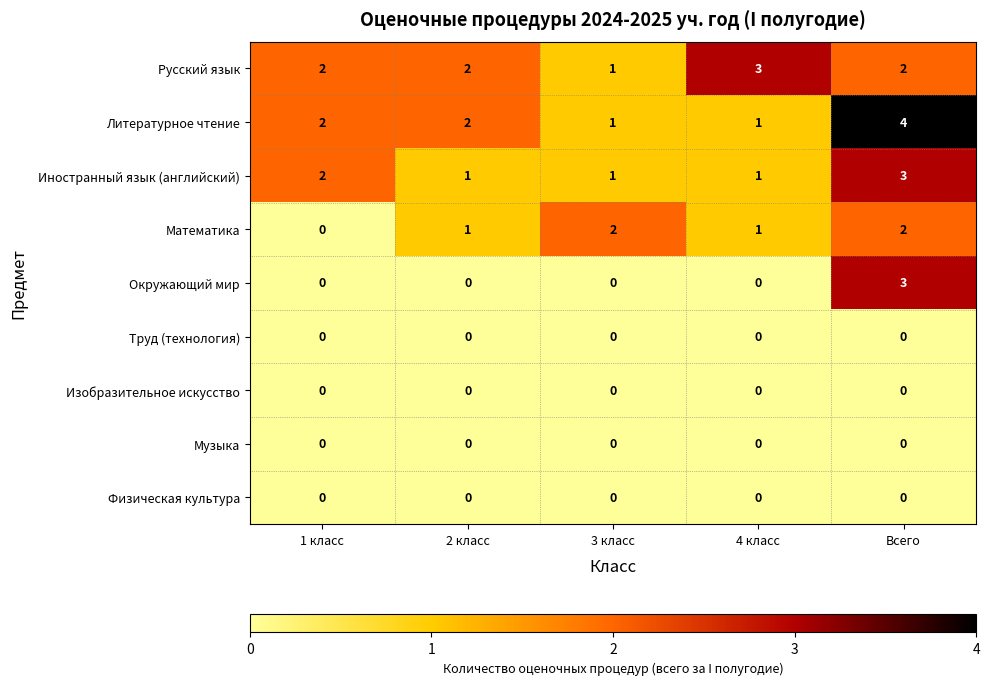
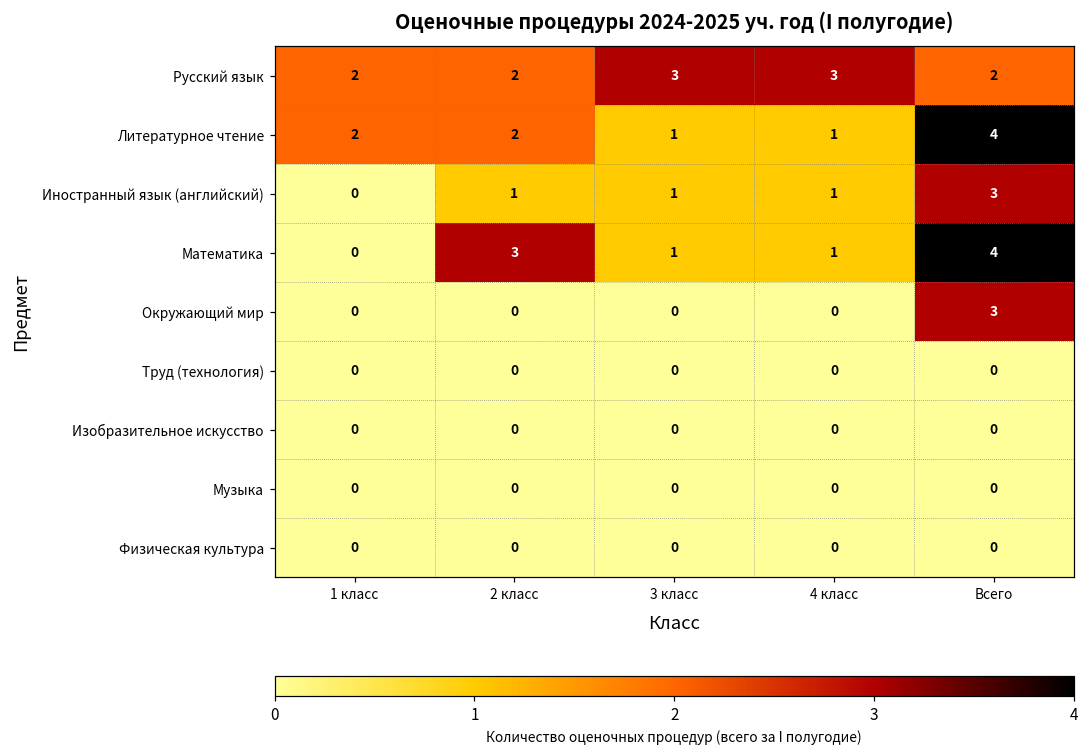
  {
    "Русский язык": {
      "1 класс": 2,
      "2 класс": 2,
-     "3 класс": 1,
+     "3 класс": 3,
      "4 класс": 3,
      "Всего": 2
    },
    "Литературное чтение": {
      "1 класс": 2,
      "2 класс": 2,
      "3 класс": 1,
      "4 класс": 1,
      "Всего": 4
    },
    "Иностранный язык (английский)": {
-     "1 класс": 2,
+     "1 класс": 0,
      "2 класс": 1,
      "3 класс": 1,
      "4 класс": 1,
      "Всего": 3
    },
    "Математика": {
      "1 класс": 0,
-     "2 класс": 1,
-     "3 класс": 2,
+     "2 класс": 3,
+     "3 класс": 1,
      "4 класс": 1,
-     "Всего": 2
+     "Всего": 4
    },
    "Окружающий мир": {
      "1 класс": 0,
      "2 класс": 0,
      "3 класс": 0,
      "4 класс": 0,
      "Всего": 3
    },
    "Труд (технология)": {
      "1 класс": 0,
      "2 класс": 0,
      "3 класс": 0,
      "4 класс": 0,
      "Всего": 0
    },
    "Изобразительное искусство": {
      "1 класс": 0,
      "2 класс": 0,
      "3 класс": 0,
      "4 класс": 0,
      "Всего": 0
    },
    "Музыка": {
      "1 класс": 0,
      "2 класс": 0,
      "3 класс": 0,
      "4 класс": 0,
      "Всего": 0
    },
    "Физическая культура": {
      "1 класс": 0,
      "2 класс": 0,
      "3 класс": 0,
      "4 класс": 0,
      "Всего": 0
    }
  }
